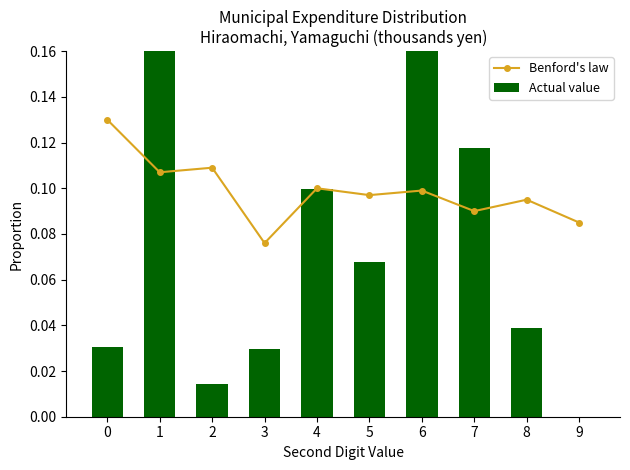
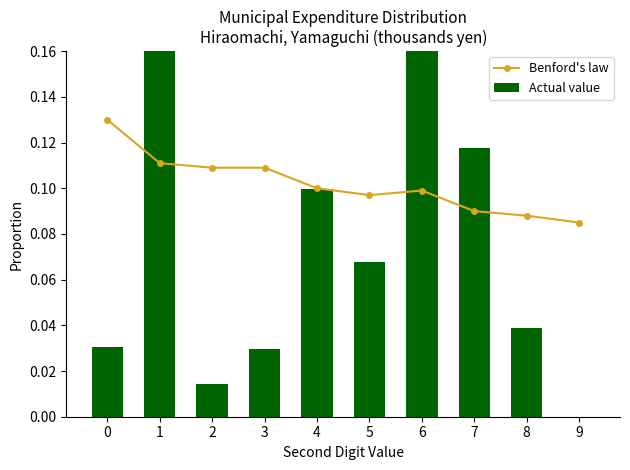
  {
    "Benford's law": {
      "0": 0.130,
-     "1": 0.107,
+     "1": 0.111,
      "2": 0.109,
-     "3": 0.076,
+     "3": 0.109,
      "4": 0.100,
      "5": 0.097,
      "6": 0.099,
      "7": 0.090,
-     "8": 0.095,
+     "8": 0.088,
      "9": 0.085
    },
    "Actual value": {
      "0": 0.030,
      "2": 0.014,
      "3": 0.030,
      "4": 0.100,
      "5": 0.068,
      "7": 0.118,
      "8": 0.039,
      "9": 0.000
    }
  }
